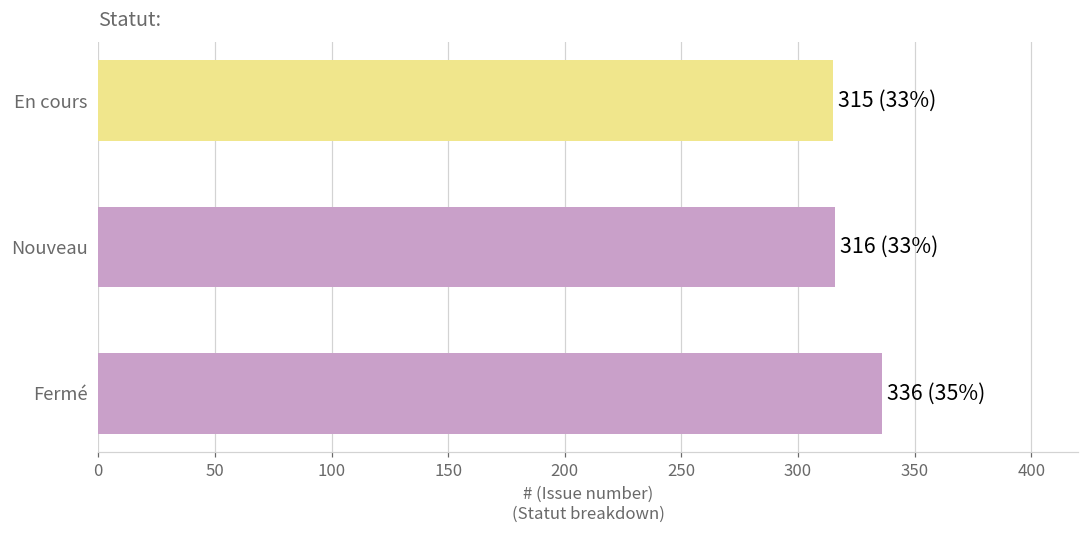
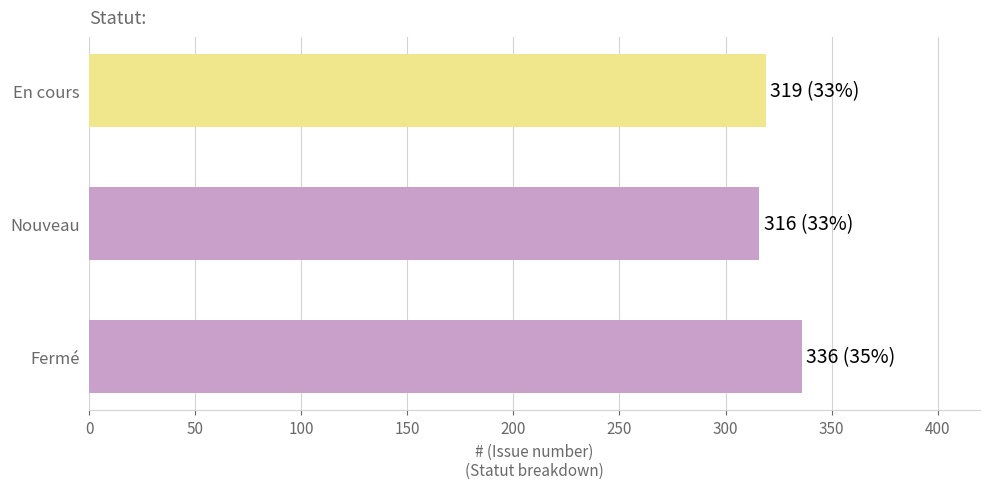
  {
-   "En cours": 315,
+   "En cours": 319,
    "Nouveau": 316,
    "Fermé": 336
  }
